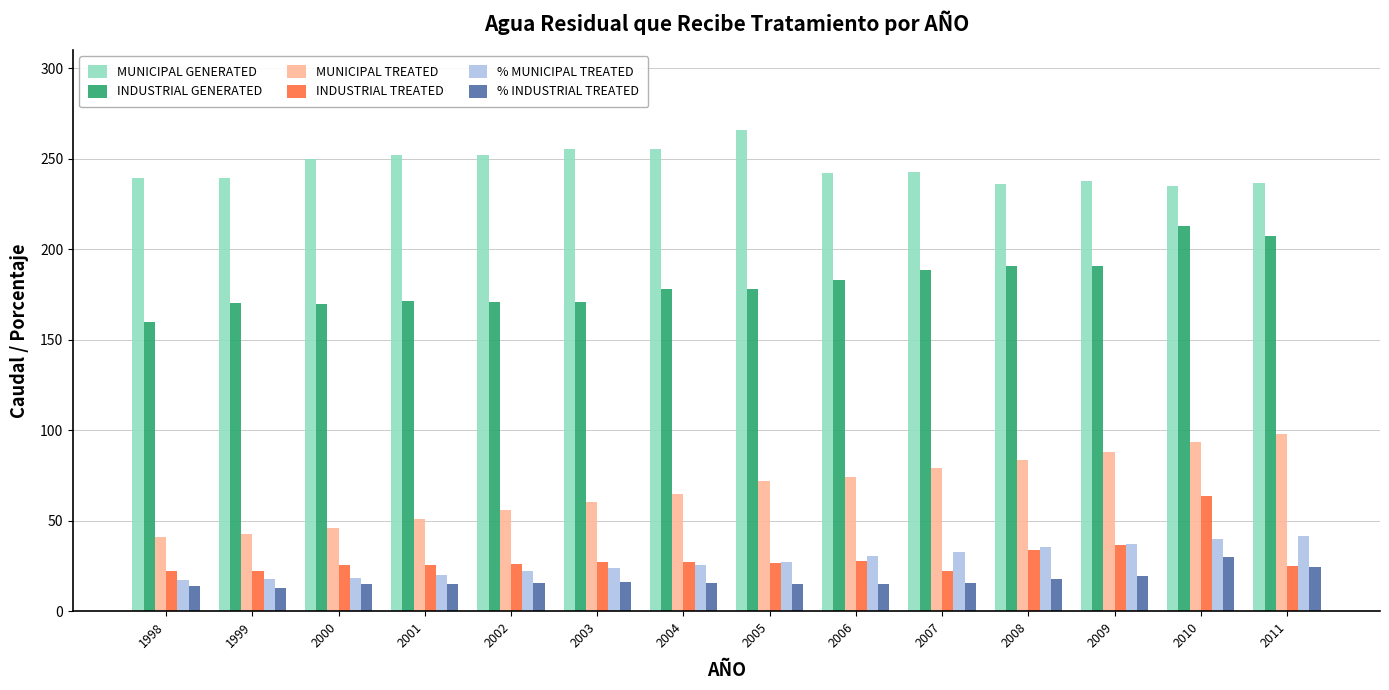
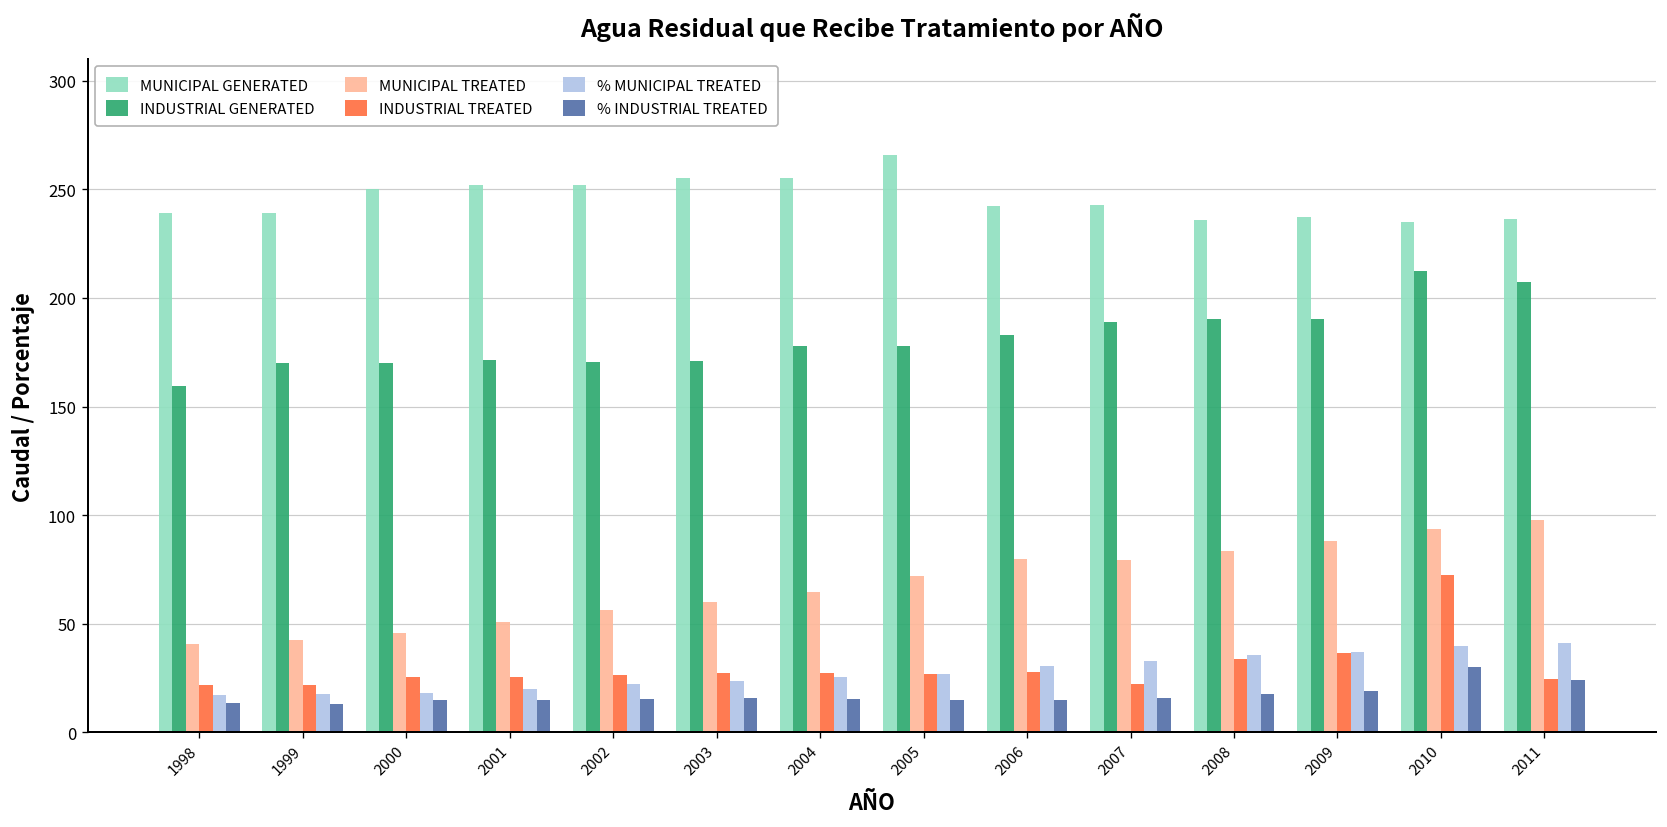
  {
    "INDUSTRIAL GENERATED": {
      "1998": 159,
      "1999": 170,
      "2000": 170,
      "2001": 171,
      "2002": 171,
      "2003": 171,
      "2004": 178,
      "2005": 178,
      "2006": 183,
      "2007": 189,
      "2008": 190,
      "2009": 190,
      "2010": 213,
      "2011": 207
    },
    "MUNICIPAL TREATED": {
      "1998": 41,
      "1999": 42,
      "2000": 46,
      "2001": 51,
      "2002": 56,
      "2003": 60,
      "2004": 65,
      "2005": 72,
-     "2006": 74,
+     "2006": 80,
      "2007": 79,
      "2008": 84,
      "2009": 88,
      "2010": 94,
      "2011": 98
    },
    "INDUSTRIAL TREATED": {
      "1998": 22,
      "1999": 22,
      "2000": 25,
      "2001": 25,
      "2002": 26,
      "2003": 27,
      "2004": 27,
      "2005": 27,
      "2006": 28,
      "2007": 22,
      "2008": 34,
      "2009": 37,
-     "2010": 64,
+     "2010": 73,
      "2011": 25
    },
    "% INDUSTRIAL TREATED": {
      "1998": 14,
      "1999": 13,
      "2000": 15,
      "2001": 15,
      "2002": 15,
      "2003": 16,
      "2004": 15,
      "2005": 15,
      "2006": 15,
      "2007": 16,
      "2008": 18,
      "2009": 19,
      "2010": 30,
      "2011": 24
    }
  }
